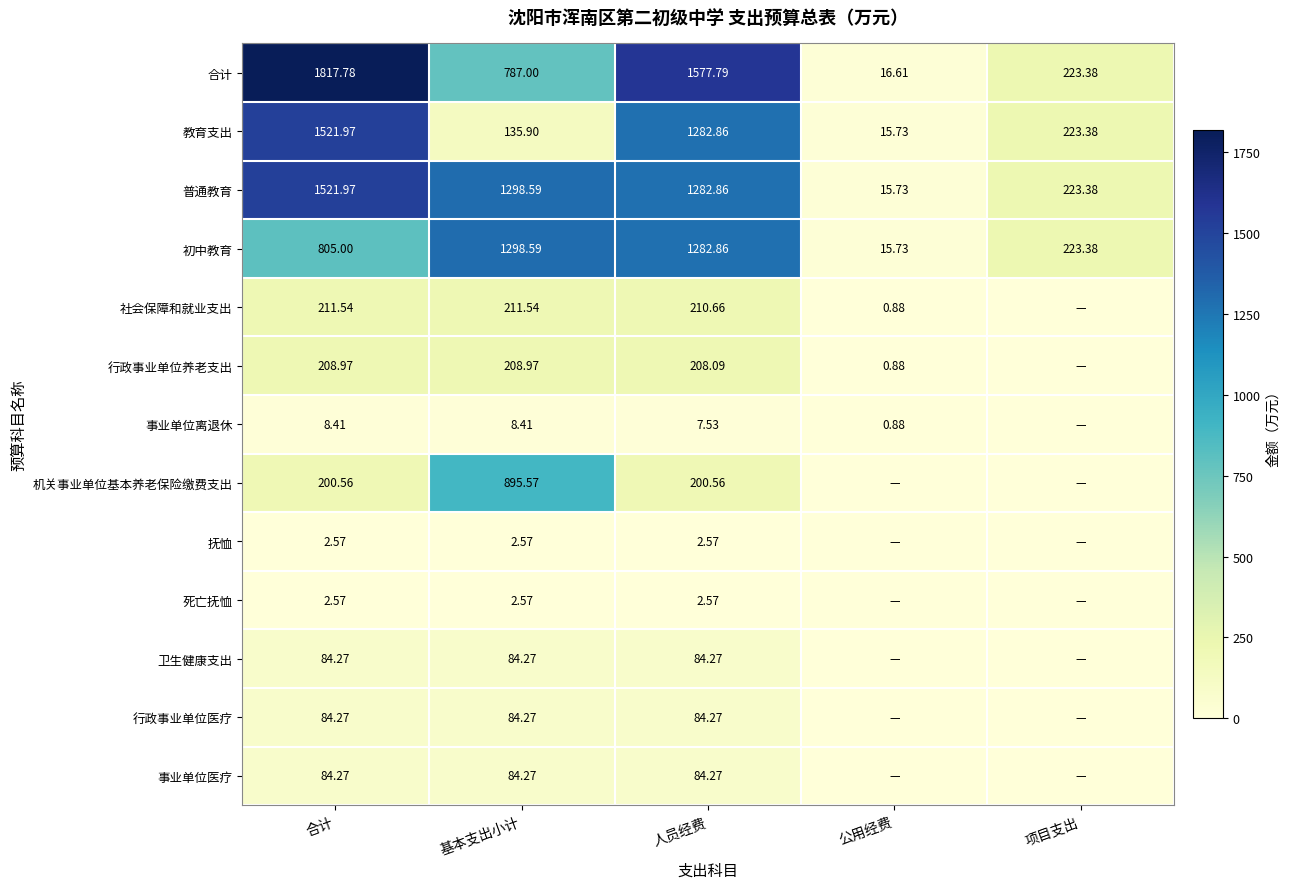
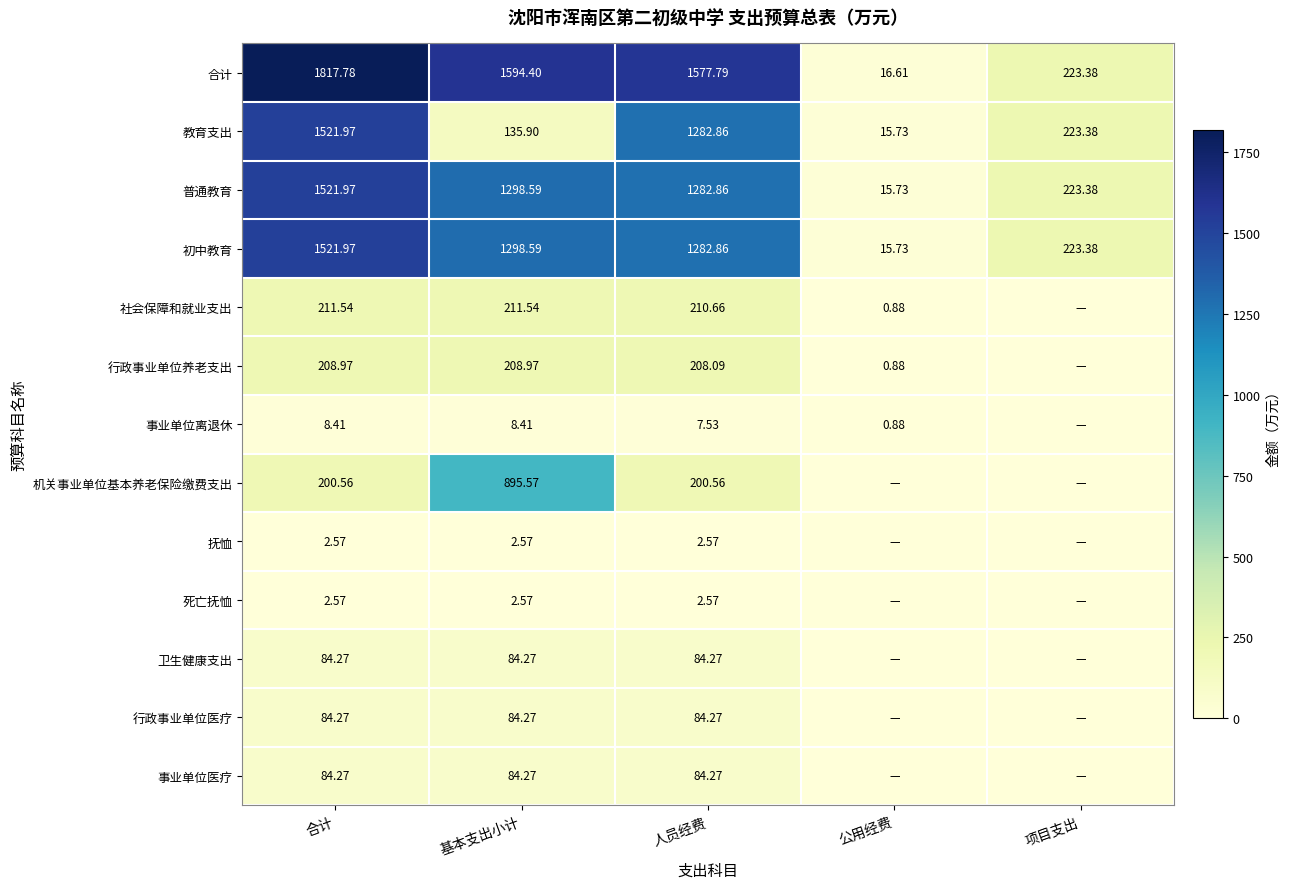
  {
    "合计": {
      "合计": 1817.78,
-     "基本支出小计": 787.00,
+     "基本支出小计": 1594.40,
      "人员经费": 1577.79,
      "公用经费": 16.61,
      "项目支出": 223.38
    },
    "教育支出": {
      "合计": 1521.97,
      "基本支出小计": 135.90,
      "人员经费": 1282.86,
      "公用经费": 15.73,
      "项目支出": 223.38
    },
    "普通教育": {
      "合计": 1521.97,
      "基本支出小计": 1298.59,
      "人员经费": 1282.86,
      "公用经费": 15.73,
      "项目支出": 223.38
    },
    "初中教育": {
-     "合计": 805.00,
+     "合计": 1521.97,
      "基本支出小计": 1298.59,
      "人员经费": 1282.86,
      "公用经费": 15.73,
      "项目支出": 223.38
    },
    "社会保障和就业支出": {
      "合计": 211.54,
      "基本支出小计": 211.54,
      "人员经费": 210.66,
      "公用经费": 0.88
    },
    "行政事业单位养老支出": {
      "合计": 208.97,
      "基本支出小计": 208.97,
      "人员经费": 208.09,
      "公用经费": 0.88
    },
    "事业单位离退休": {
      "合计": 8.41,
      "基本支出小计": 8.41,
      "人员经费": 7.53,
      "公用经费": 0.88
    },
    "机关事业单位基本养老保险缴费支出": {
      "合计": 200.56,
      "基本支出小计": 895.57,
      "人员经费": 200.56
    },
    "抚恤": {
      "合计": 2.57,
      "基本支出小计": 2.57,
      "人员经费": 2.57
    },
    "死亡抚恤": {
      "合计": 2.57,
      "基本支出小计": 2.57,
      "人员经费": 2.57
    },
    "卫生健康支出": {
      "合计": 84.27,
      "基本支出小计": 84.27,
      "人员经费": 84.27
    },
    "行政事业单位医疗": {
      "合计": 84.27,
      "基本支出小计": 84.27,
      "人员经费": 84.27
    },
    "事业单位医疗": {
      "合计": 84.27,
      "基本支出小计": 84.27,
      "人员经费": 84.27
    }
  }
